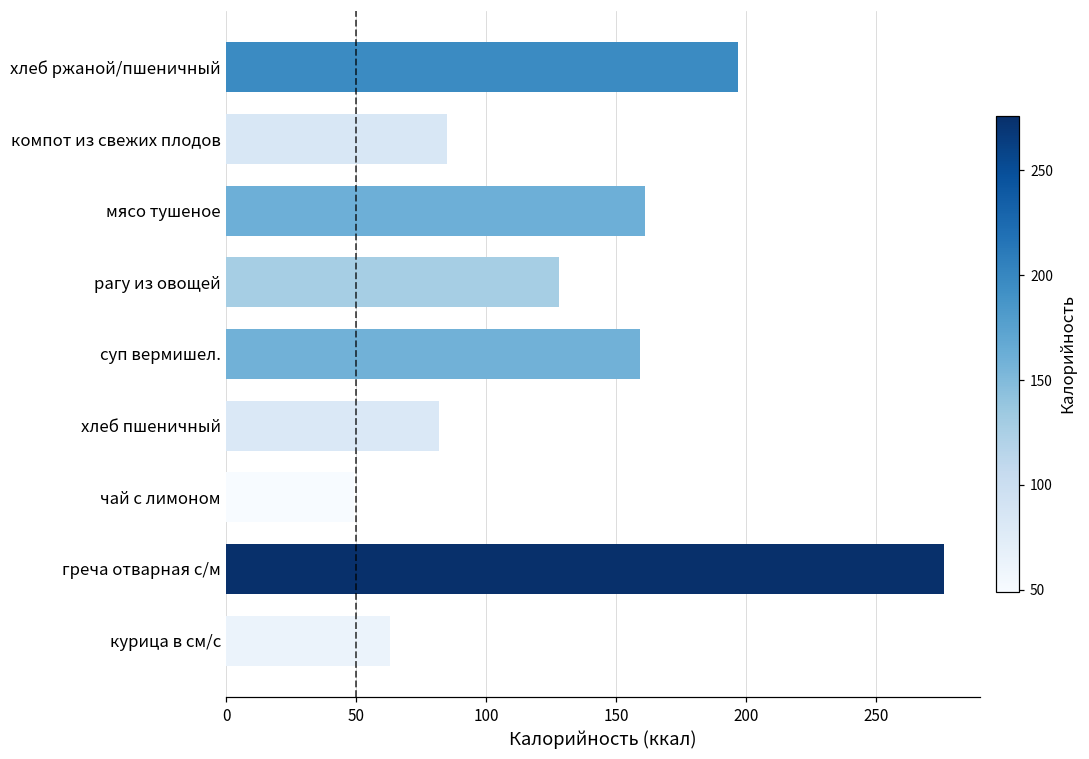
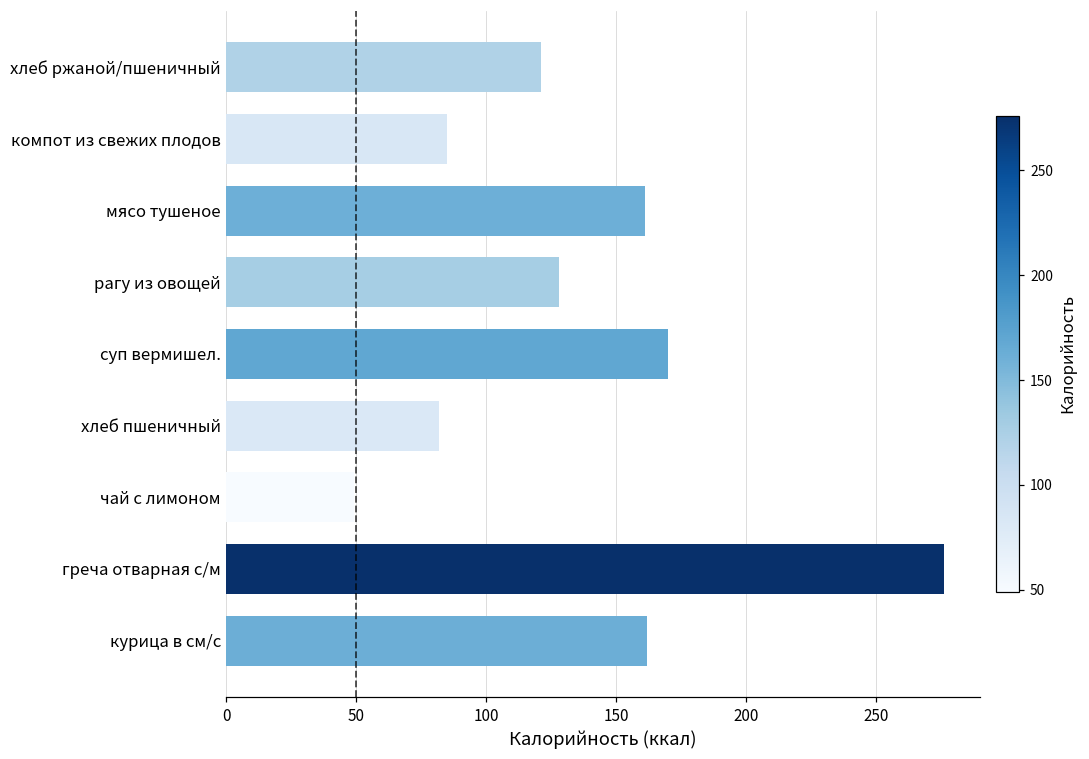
  {
-   "хлеб ржаной/пшеничный": 197,
+   "хлеб ржаной/пшеничный": 121,
    "компот из свежих плодов": 85,
    "мясо тушеное": 161,
    "рагу из овощей": 128,
-   "суп вермишел.": 159,
+   "суп вермишел.": 170,
    "хлеб пшеничный": 82,
    "чай с лимоном": 49,
    "греча отварная с/м": 276,
-   "курица в см/с": 63
+   "курица в см/с": 162
  }
